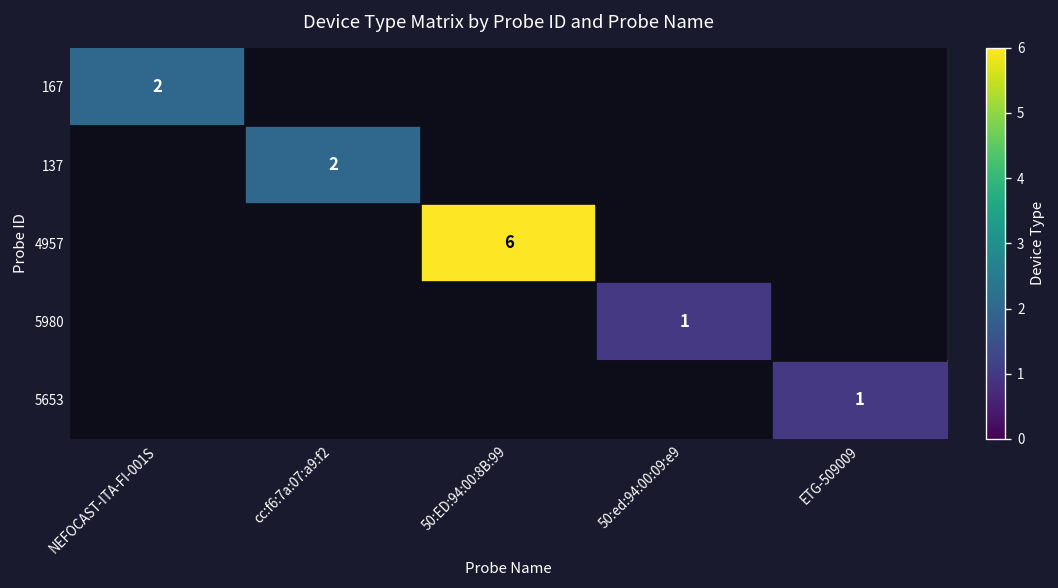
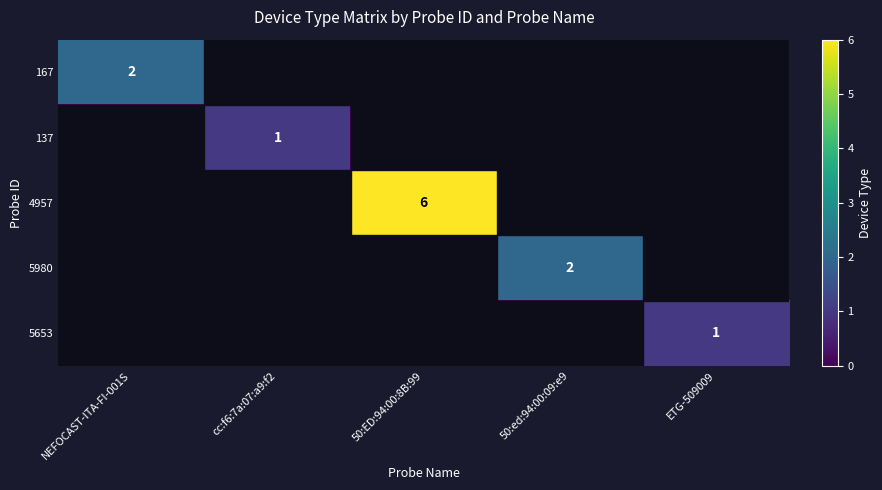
  {
    "167": {
      "NEFOCAST-ITA-FI-001S": 2
    },
    "137": {
-     "cc:f6:7a:07:a9:f2": 2
+     "cc:f6:7a:07:a9:f2": 1
    },
    "4957": {
      "50:ED:94:00:8B:99": 6
    },
    "5980": {
-     "50:ed:94:00:09:e9": 1
+     "50:ed:94:00:09:e9": 2
    },
    "5653": {
      "ETG-509009": 1
    }
  }
